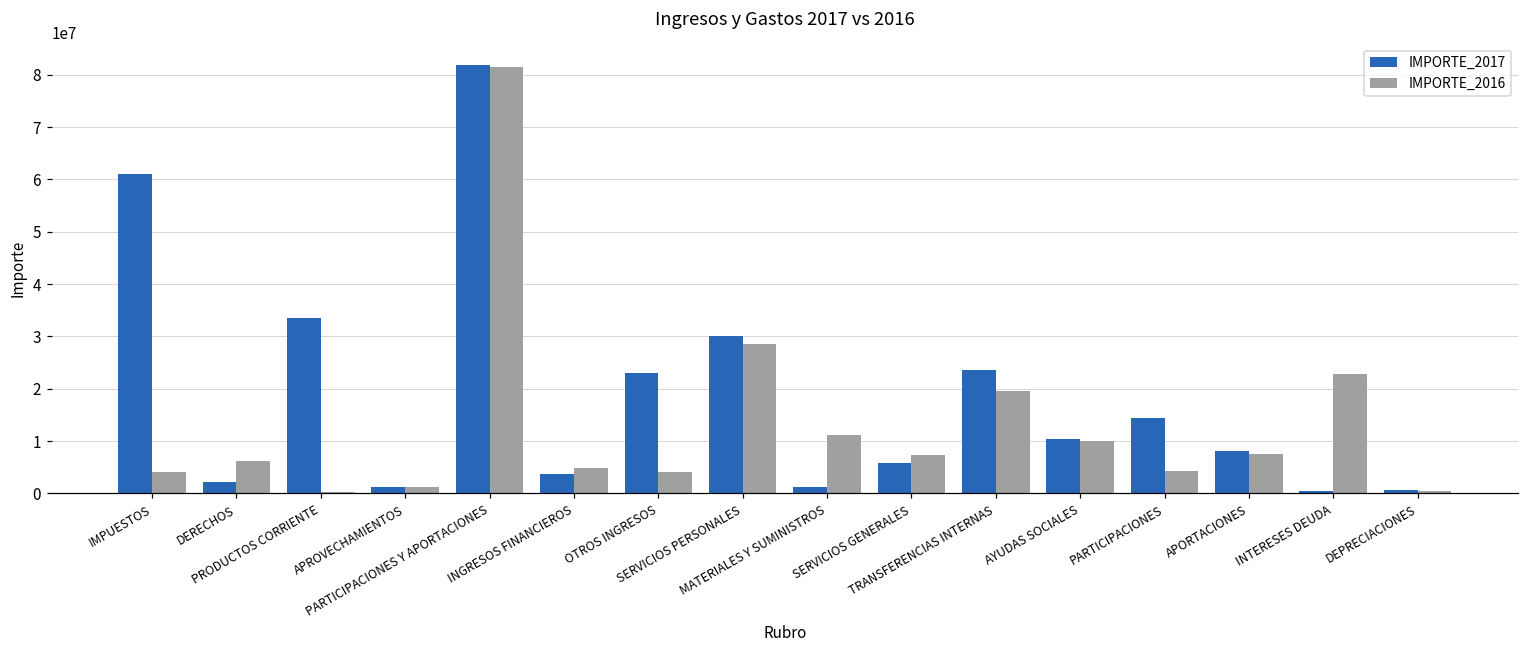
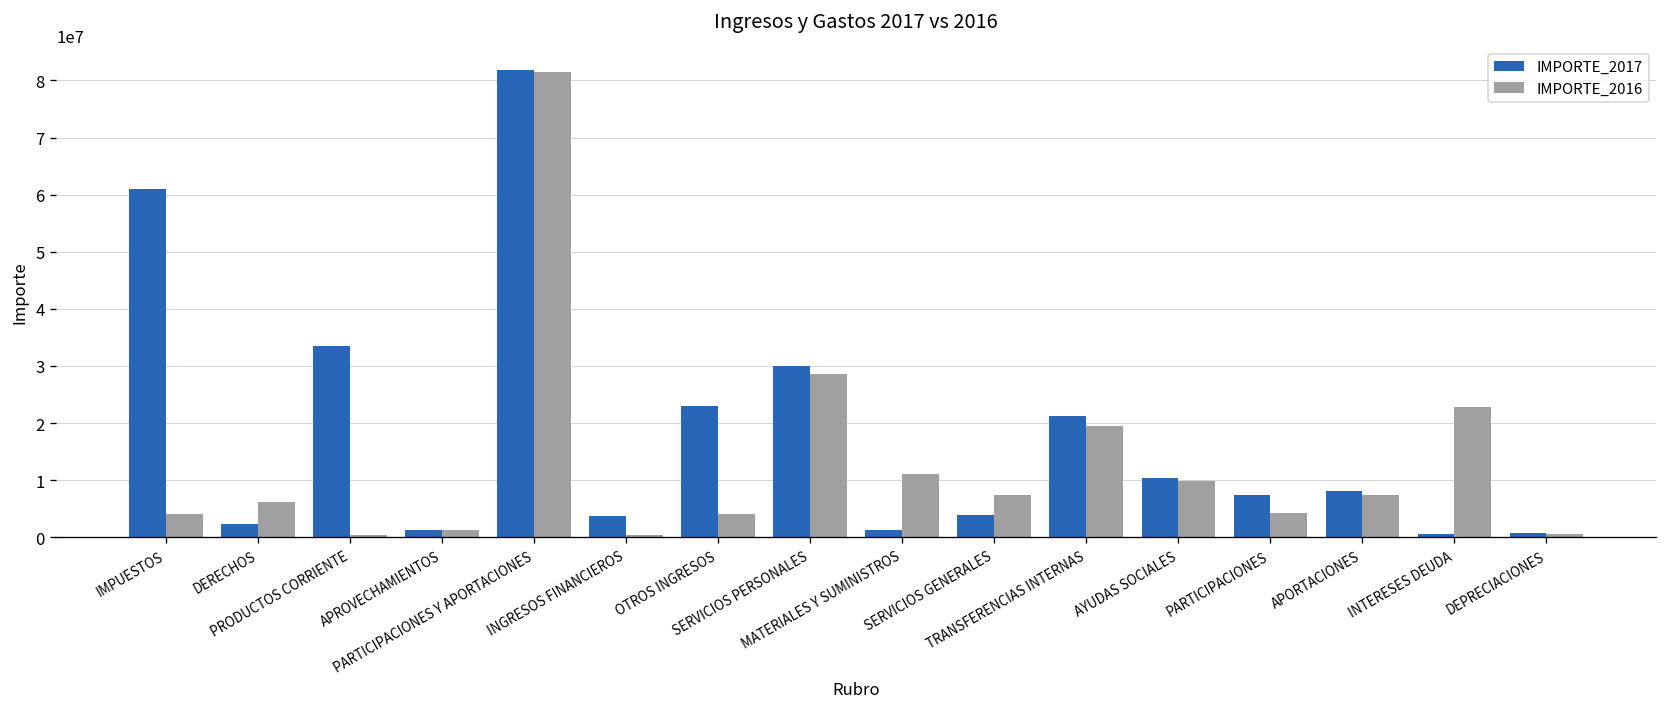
  {
    "IMPORTE_2017": {
      "IMPUESTOS": 61000000,
      "DERECHOS": 2000000,
      "PRODUCTOS CORRIENTE": 33000000,
      "APROVECHAMIENTOS": 1000000,
      "PARTICIPACIONES Y APORTACIONES": 82000000,
      "INGRESOS FINANCIEROS": 4000000,
      "OTROS INGRESOS": 23000000,
      "SERVICIOS PERSONALES": 30000000,
      "MATERIALES Y SUMINISTROS": 1000000,
-     "SERVICIOS GENERALES": 6000000,
-     "TRANSFERENCIAS INTERNAS": 24000000,
+     "SERVICIOS GENERALES": 4000000,
+     "TRANSFERENCIAS INTERNAS": 21000000,
      "AYUDAS SOCIALES": 10000000,
-     "PARTICIPACIONES": 14000000,
+     "PARTICIPACIONES": 7000000,
      "APORTACIONES": 8000000,
      "DEPRECIACIONES": 1000000
    },
    "IMPORTE_2016": {
      "IMPUESTOS": 4000000,
      "DERECHOS": 6000000,
      "APROVECHAMIENTOS": 1000000,
      "PARTICIPACIONES Y APORTACIONES": 81000000,
-     "INGRESOS FINANCIEROS": 5000000,
+     "INGRESOS FINANCIEROS": 0,
      "OTROS INGRESOS": 4000000,
      "SERVICIOS PERSONALES": 29000000,
      "MATERIALES Y SUMINISTROS": 11000000,
      "SERVICIOS GENERALES": 7000000,
      "TRANSFERENCIAS INTERNAS": 20000000,
      "AYUDAS SOCIALES": 10000000,
      "PARTICIPACIONES": 4000000,
      "APORTACIONES": 7000000,
      "INTERESES DEUDA": 23000000,
      "DEPRECIACIONES": 1000000
    }
  }
